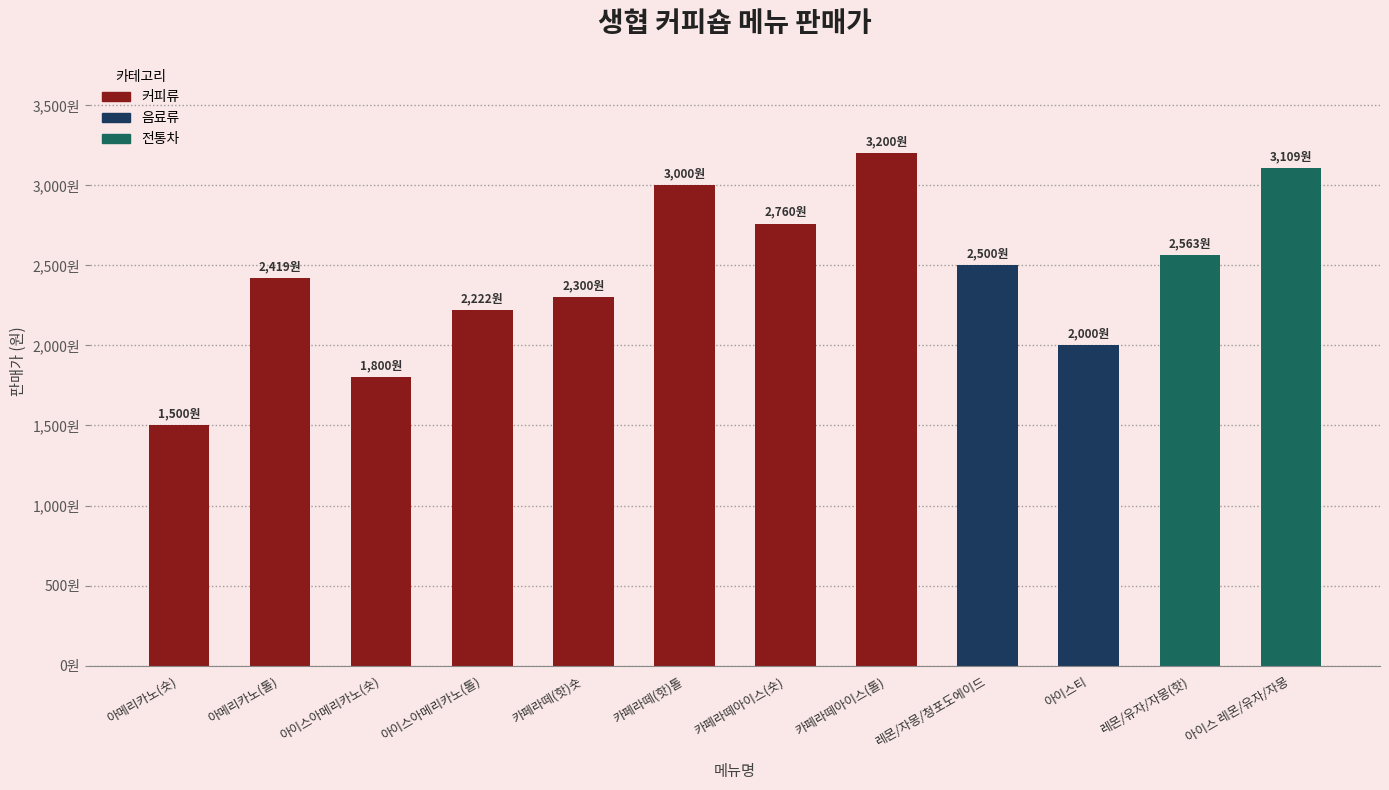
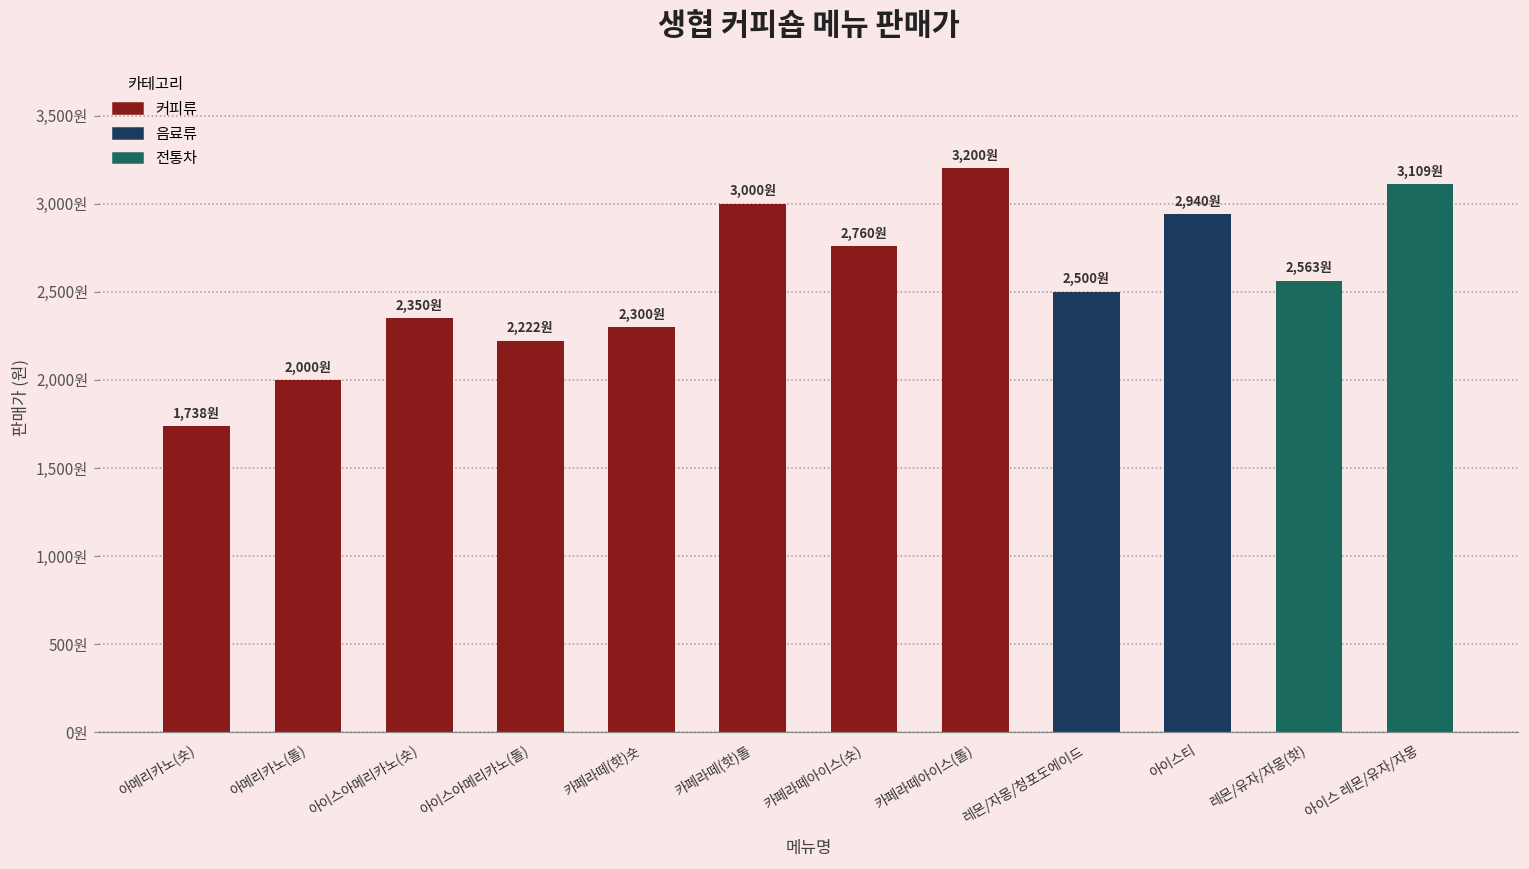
  {
-   "아메리카노(숏)": "1,500원",
-   "아메리카노(톨)": "2,419원",
-   "아이스아메리카노(숏)": "1,800원",
+   "아메리카노(숏)": "1,738원",
+   "아메리카노(톨)": "2,000원",
+   "아이스아메리카노(숏)": "2,350원",
    "아이스아메리카노(톨)": "2,222원",
    "카페라떼(핫)숏": "2,300원",
    "카페라떼(핫)톨": "3,000원",
    "카페라떼아이스(숏)": "2,760원",
    "카페라떼아이스(톨)": "3,200원",
    "레몬/자몽/청포도에이드": "2,500원",
-   "아이스티": "2,000원",
+   "아이스티": "2,940원",
    "레몬/유자/자몽(핫)": "2,563원",
    "아이스 레몬/유자/자몽": "3,109원"
  }
